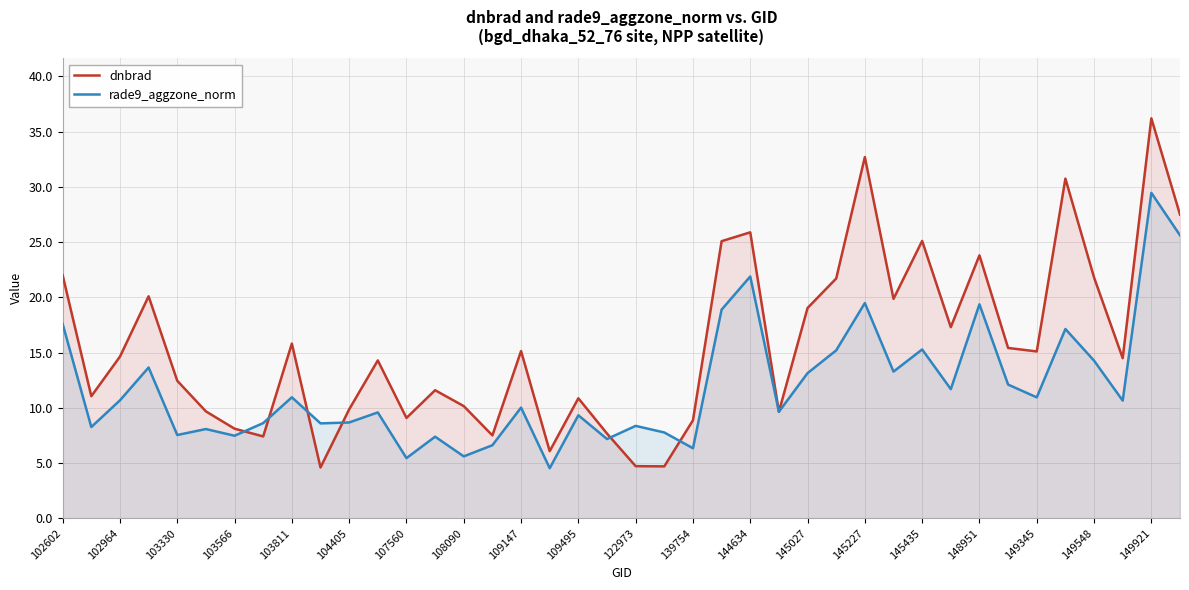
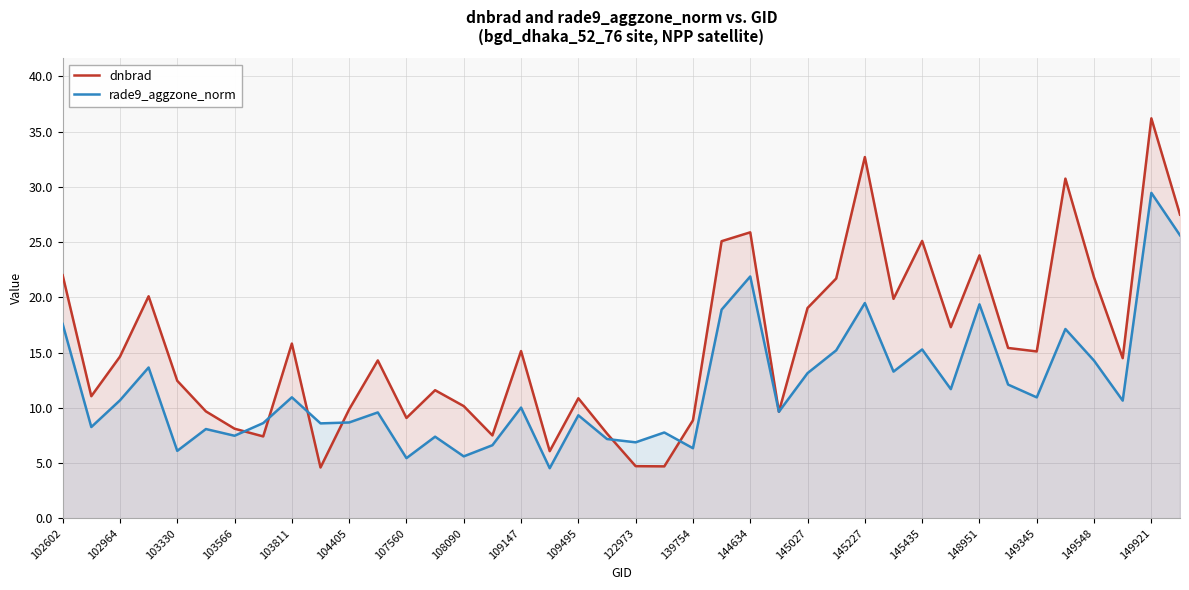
  {
    "dnbrad": {
      "102602": 22.0,
      "102964": 14.6,
      "103330": 12.4,
      "103566": 8.1,
      "103811": 15.8,
      "104405": 9.9,
      "107560": 9.1,
      "108090": 10.2,
      "109147": 15.1,
      "109495": 10.9,
      "122973": 4.7,
      "139754": 8.9,
      "144634": 25.9,
      "145027": 19.0,
      "145227": 32.7,
      "145435": 25.1,
      "148951": 23.8,
      "149345": 15.1,
      "149548": 21.8,
      "149921": 36.2
    },
    "rade9_aggzone_norm": {
      "102602": 17.6,
      "102964": 10.7,
-     "103330": 7.5,
+     "103330": 6.1,
      "103566": 7.5,
      "103811": 11.0,
      "104405": 8.7,
      "107560": 5.4,
      "108090": 5.6,
      "109147": 10.0,
      "109495": 9.3,
-     "122973": 8.4,
+     "122973": 6.9,
      "139754": 6.3,
      "144634": 21.9,
      "145027": 13.1,
      "145227": 19.5,
      "145435": 15.3,
      "148951": 19.4,
      "149345": 10.9,
      "149548": 14.3,
      "149921": 29.5
    }
  }
